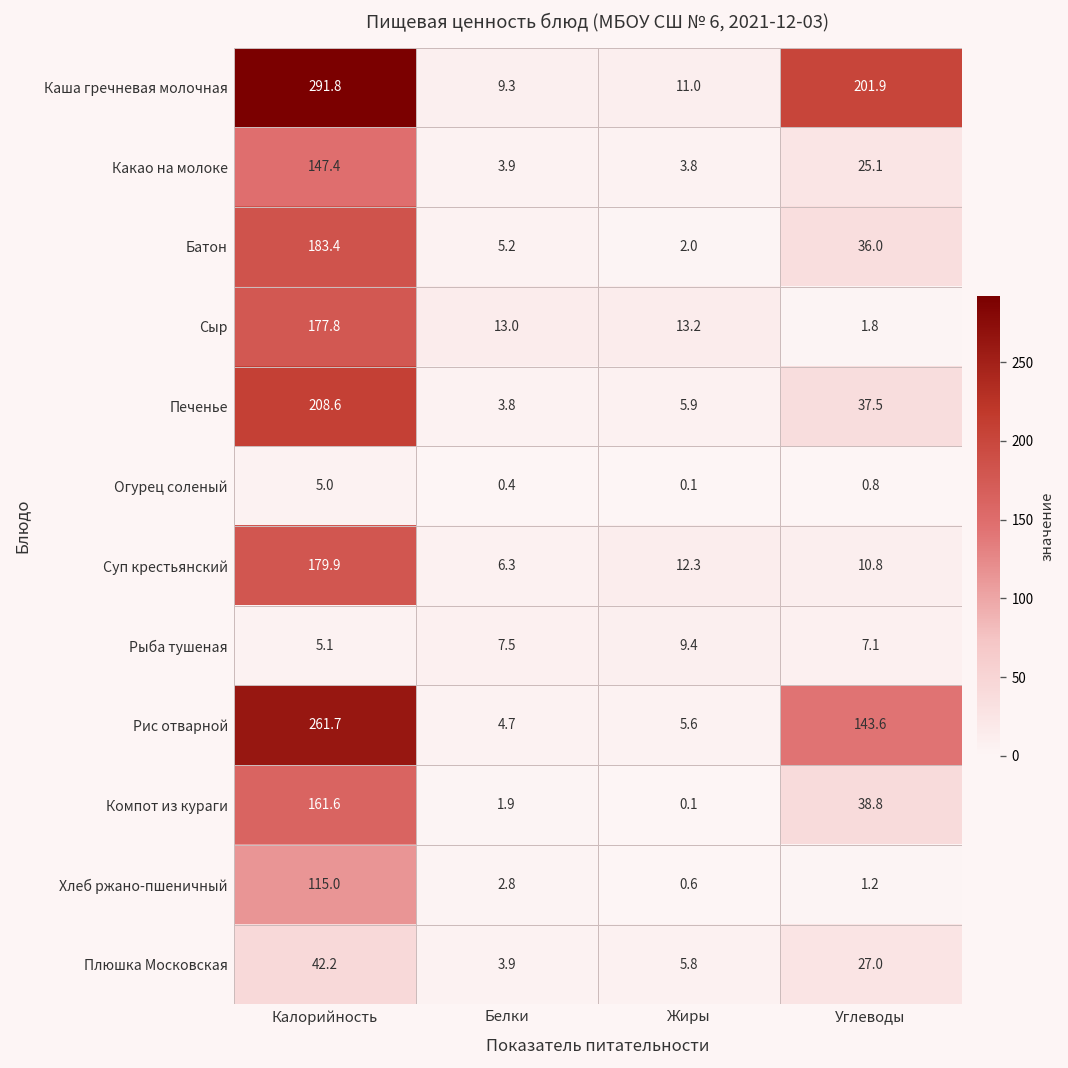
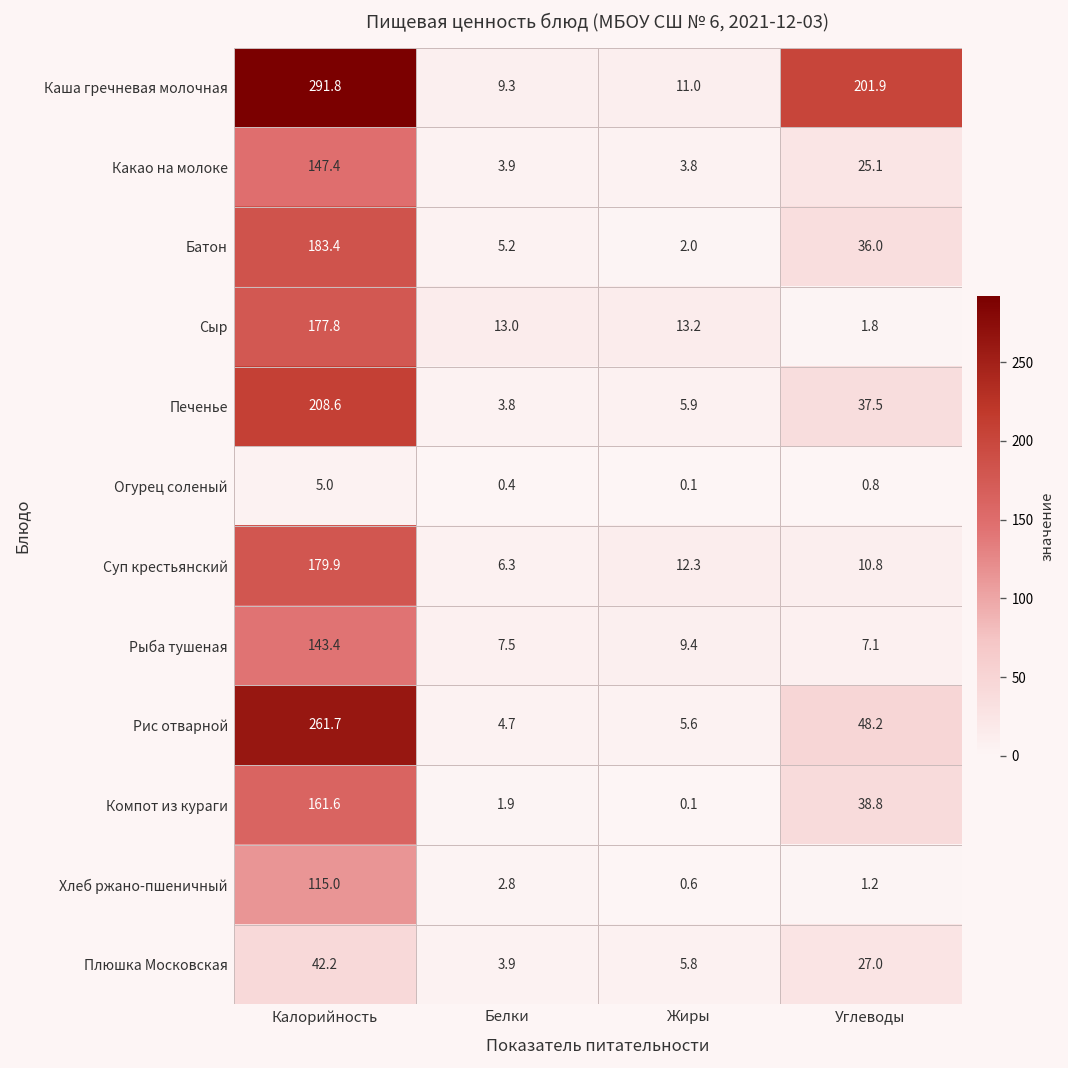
  {
    "Каша гречневая молочная": {
      "Калорийность": 291.8,
      "Белки": 9.3,
      "Жиры": 11.0,
      "Углеводы": 201.9
    },
    "Какао на молоке": {
      "Калорийность": 147.4,
      "Белки": 3.9,
      "Жиры": 3.8,
      "Углеводы": 25.1
    },
    "Батон": {
      "Калорийность": 183.4,
      "Белки": 5.2,
      "Жиры": 2.0,
      "Углеводы": 36.0
    },
    "Сыр": {
      "Калорийность": 177.8,
      "Белки": 13.0,
      "Жиры": 13.2,
      "Углеводы": 1.8
    },
    "Печенье": {
      "Калорийность": 208.6,
      "Белки": 3.8,
      "Жиры": 5.9,
      "Углеводы": 37.5
    },
    "Огурец соленый": {
      "Калорийность": 5.0,
      "Белки": 0.4,
      "Жиры": 0.1,
      "Углеводы": 0.8
    },
    "Суп крестьянский": {
      "Калорийность": 179.9,
      "Белки": 6.3,
      "Жиры": 12.3,
      "Углеводы": 10.8
    },
    "Рыба тушеная": {
-     "Калорийность": 5.1,
+     "Калорийность": 143.4,
      "Белки": 7.5,
      "Жиры": 9.4,
      "Углеводы": 7.1
    },
    "Рис отварной": {
      "Калорийность": 261.7,
      "Белки": 4.7,
      "Жиры": 5.6,
-     "Углеводы": 143.6
+     "Углеводы": 48.2
    },
    "Компот из кураги": {
      "Калорийность": 161.6,
      "Белки": 1.9,
      "Жиры": 0.1,
      "Углеводы": 38.8
    },
    "Хлеб ржано-пшеничный": {
      "Калорийность": 115.0,
      "Белки": 2.8,
      "Жиры": 0.6,
      "Углеводы": 1.2
    },
    "Плюшка Московская": {
      "Калорийность": 42.2,
      "Белки": 3.9,
      "Жиры": 5.8,
      "Углеводы": 27.0
    }
  }
